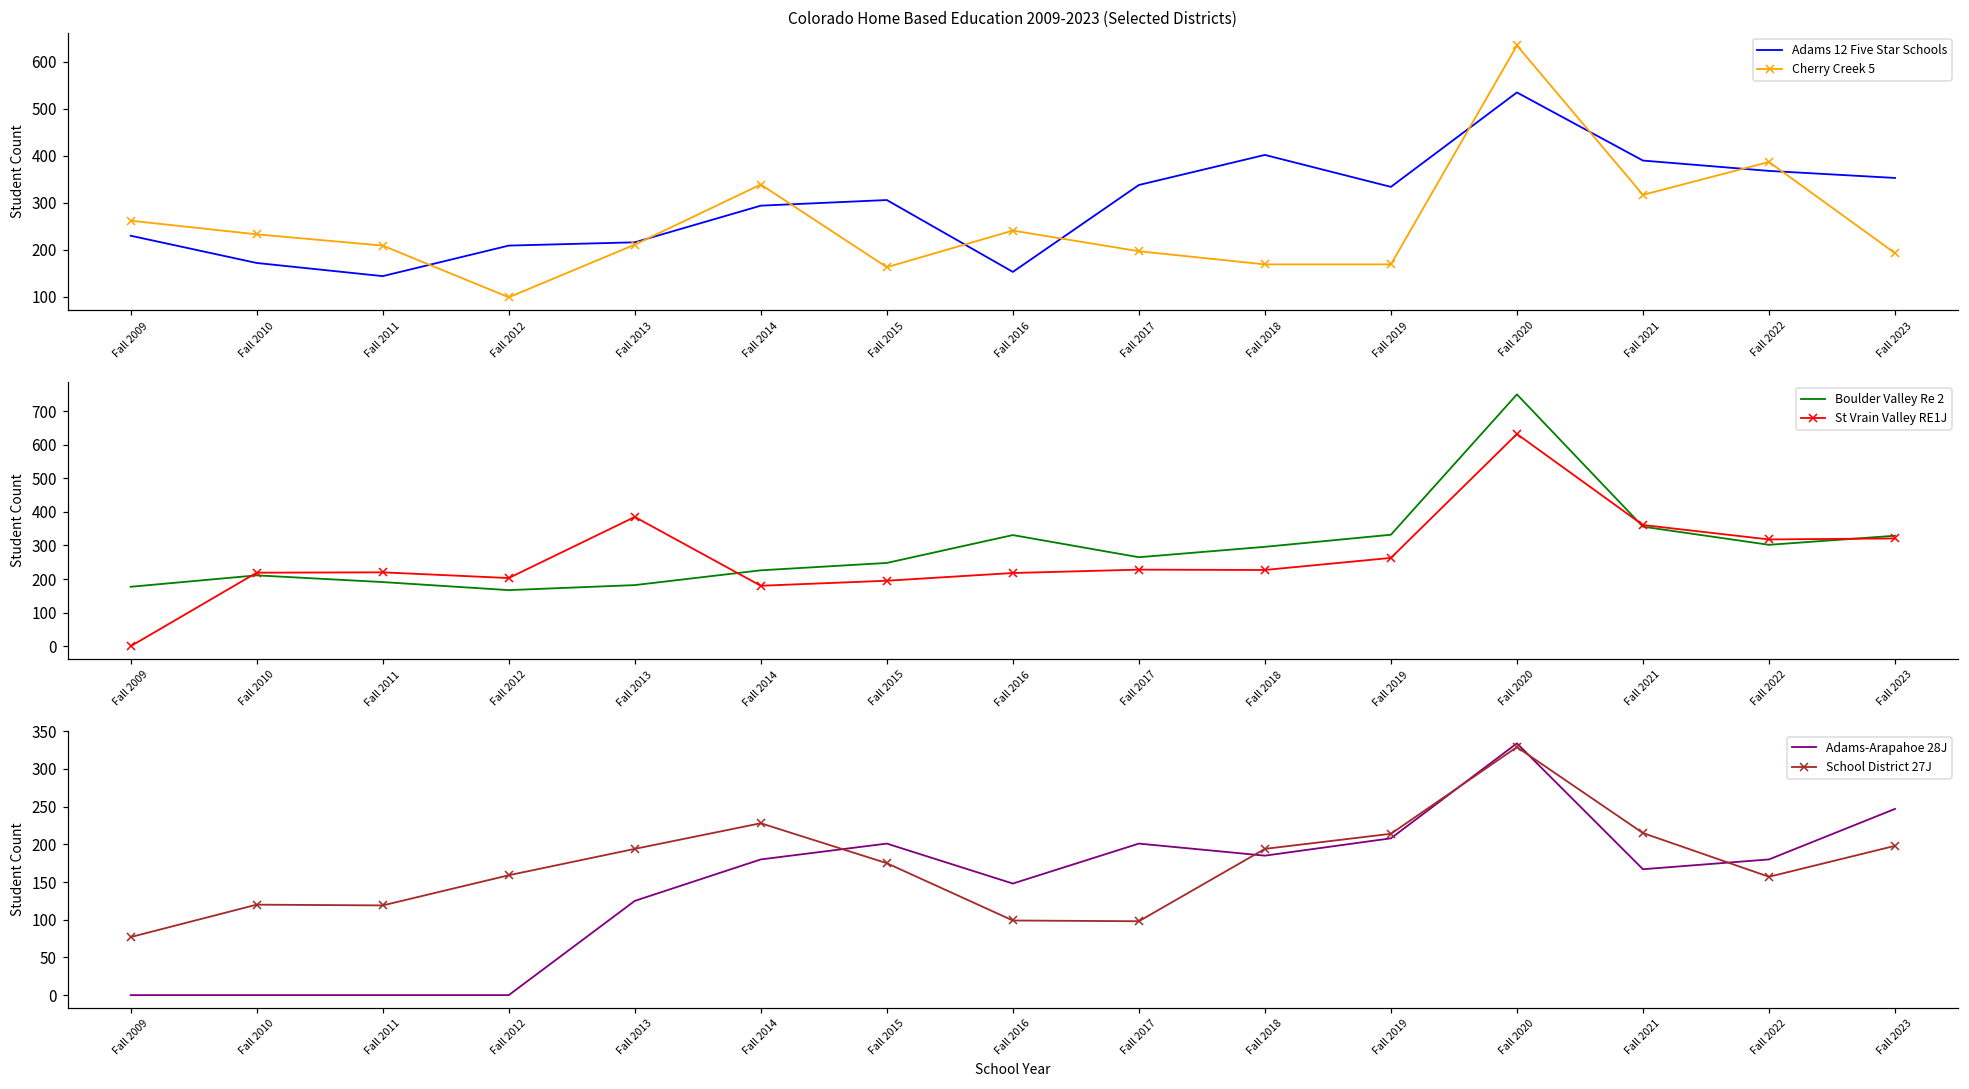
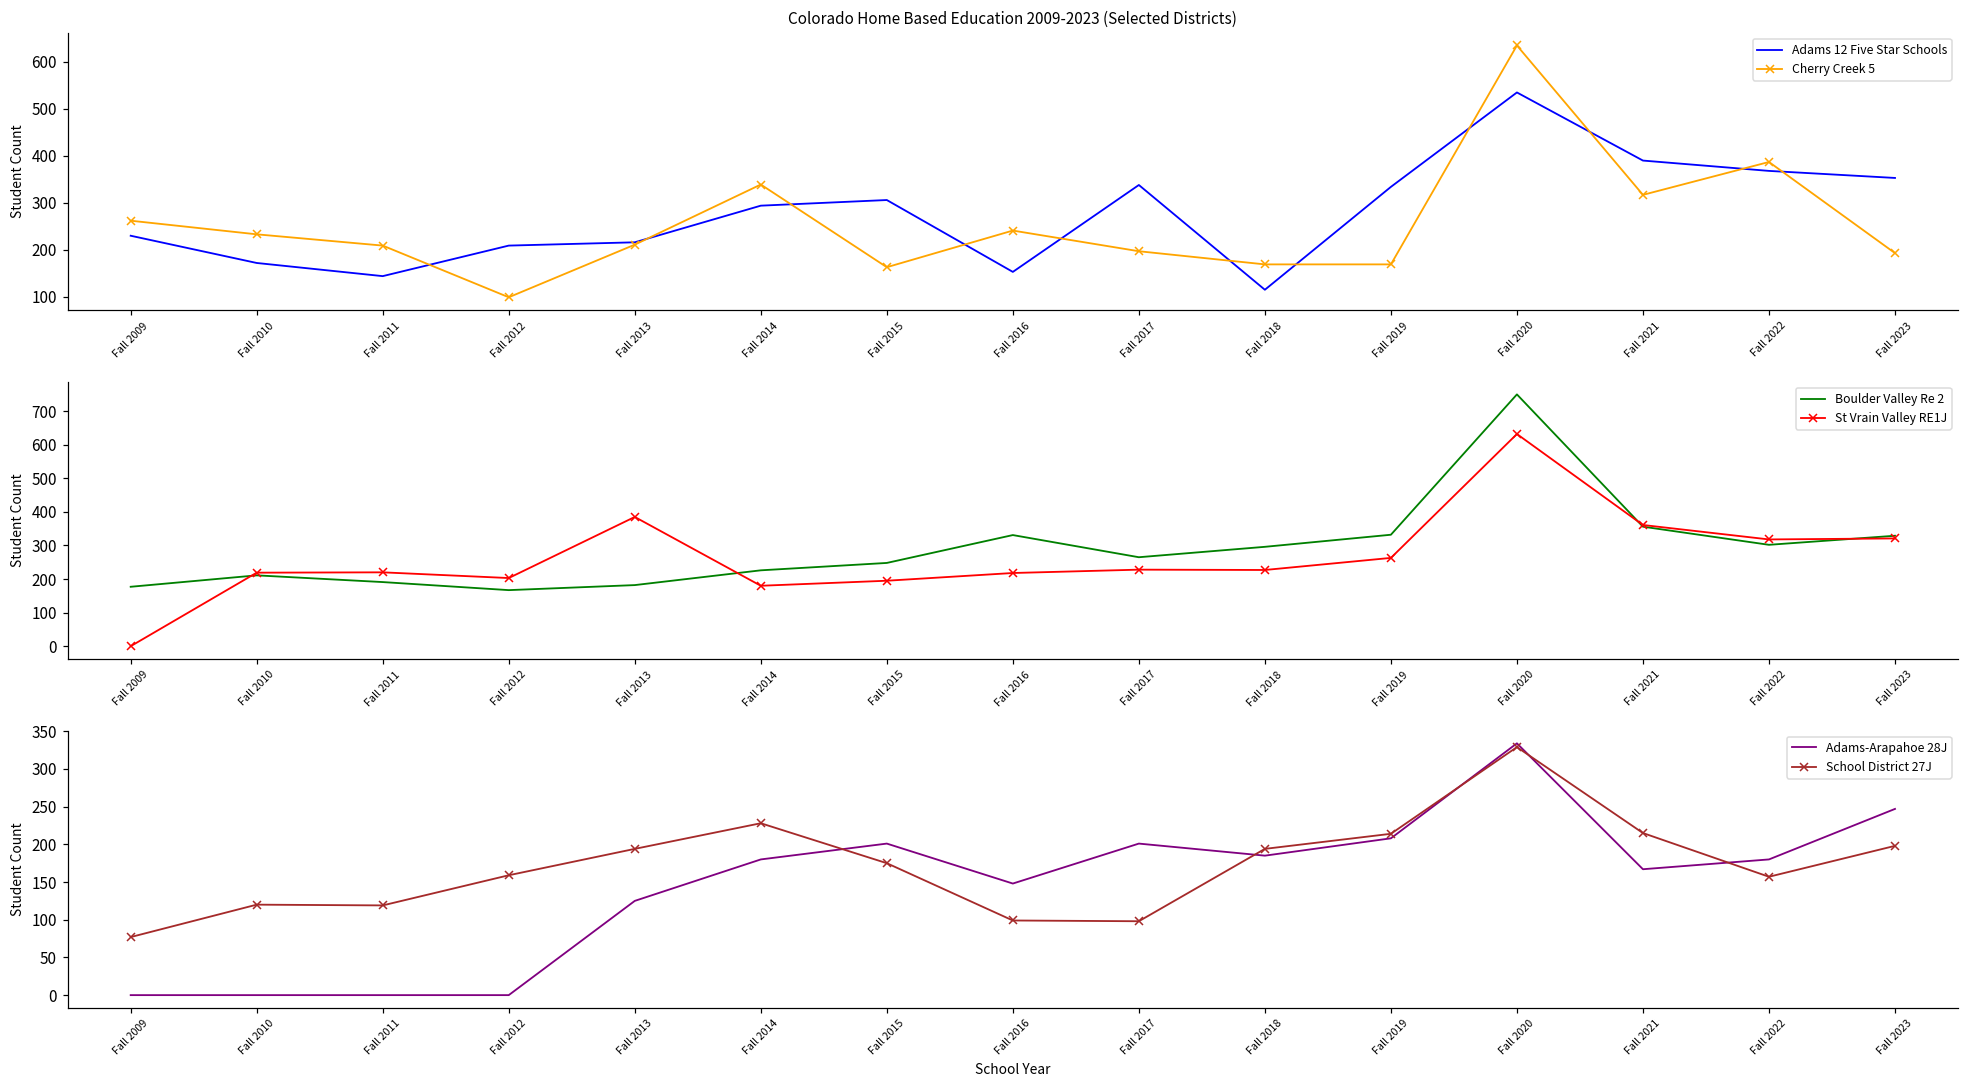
  {
    "Colorado Home Based Education 2009-2023 (Selected Districts)": {
      "Adams 12 Five Star Schools": {
        "Fall 2009": 230,
        "Fall 2010": 170,
        "Fall 2011": 140,
        "Fall 2012": 210,
        "Fall 2014": 290,
        "Fall 2015": 310,
        "Fall 2016": 150,
        "Fall 2017": 340,
-       "Fall 2018": 400,
+       "Fall 2018": 120,
        "Fall 2019": 330,
        "Fall 2020": 540,
        "Fall 2021": 390,
        "Fall 2022": 370,
        "Fall 2023": 350
      },
      "Cherry Creek 5": {
        "Fall 2009": 260,
        "Fall 2010": 230,
        "Fall 2011": 210,
        "Fall 2012": 100,
        "Fall 2014": 340,
        "Fall 2015": 160,
        "Fall 2016": 240,
        "Fall 2017": 200,
        "Fall 2018": 170,
        "Fall 2019": 170,
        "Fall 2020": 640,
        "Fall 2021": 320,
        "Fall 2022": 390,
        "Fall 2023": 190
      }
    }
  }
